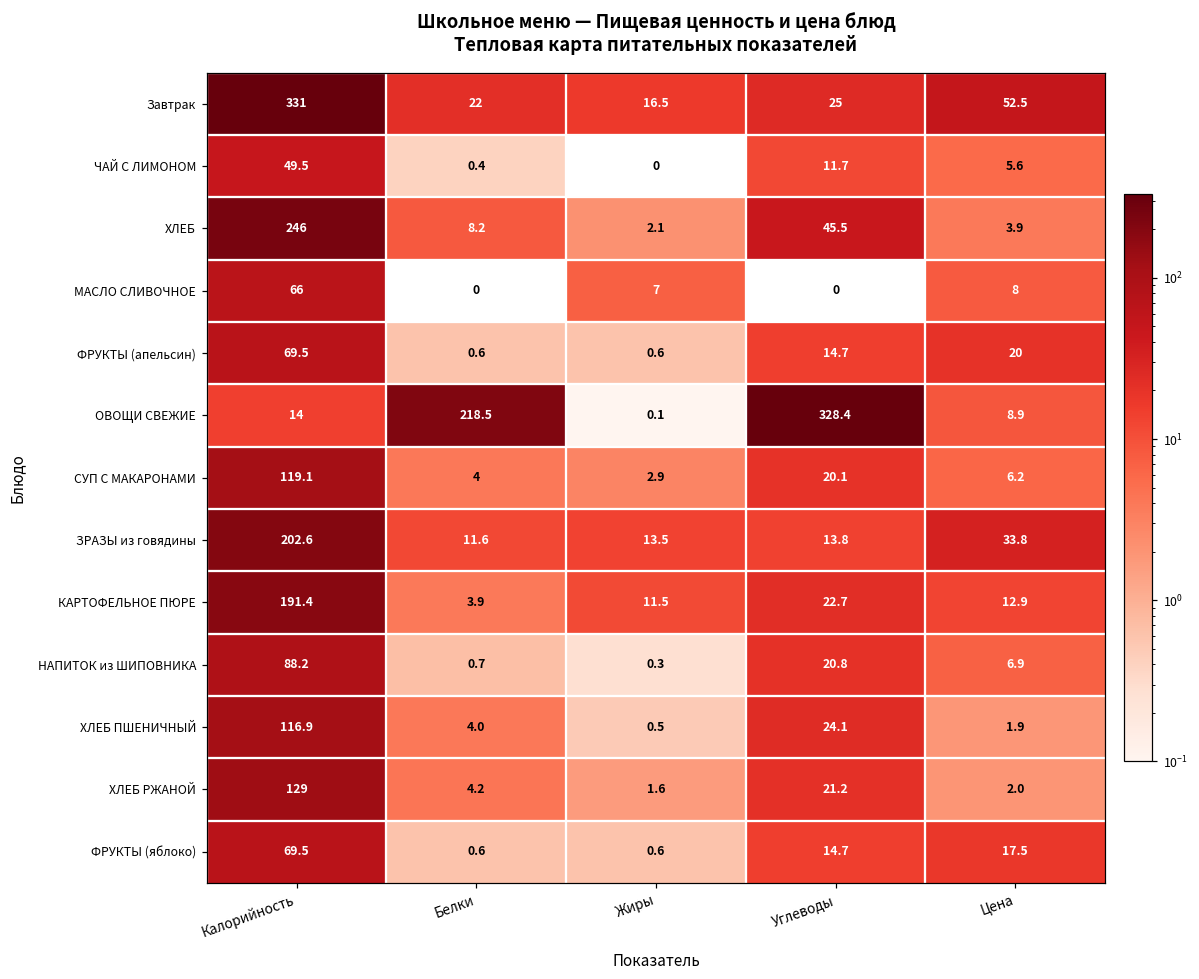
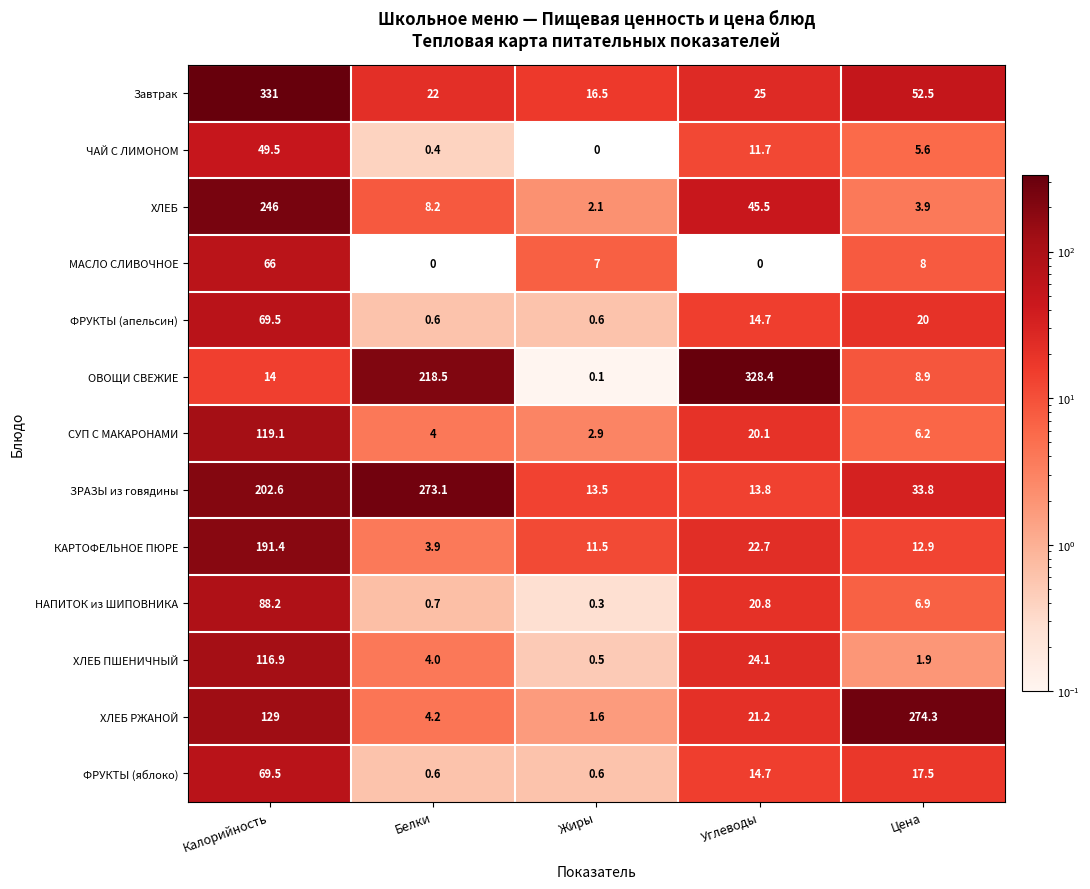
  {
    "Завтрак": {
      "Калорийность": 331,
      "Белки": 22,
      "Жиры": 16.5,
      "Углеводы": 25,
      "Цена": 52.5
    },
    "ЧАЙ С ЛИМОНОМ": {
      "Калорийность": 49.5,
      "Белки": 0.4,
      "Жиры": 0,
      "Углеводы": 11.7,
      "Цена": 5.6
    },
    "ХЛЕБ": {
      "Калорийность": 246,
      "Белки": 8.2,
      "Жиры": 2.1,
      "Углеводы": 45.5,
      "Цена": 3.9
    },
    "МАСЛО СЛИВОЧНОЕ": {
      "Калорийность": 66,
      "Белки": 0,
      "Жиры": 7,
      "Углеводы": 0,
      "Цена": 8
    },
    "ФРУКТЫ (апельсин)": {
      "Калорийность": 69.5,
      "Белки": 0.6,
      "Жиры": 0.6,
      "Углеводы": 14.7,
      "Цена": 20
    },
    "ОВОЩИ СВЕЖИЕ": {
      "Калорийность": 14,
      "Белки": 218.5,
      "Жиры": 0.1,
      "Углеводы": 328.4,
      "Цена": 8.9
    },
    "СУП С МАКАРОНАМИ": {
      "Калорийность": 119.1,
      "Белки": 4,
      "Жиры": 2.9,
      "Углеводы": 20.1,
      "Цена": 6.2
    },
    "ЗРАЗЫ из говядины": {
      "Калорийность": 202.6,
-     "Белки": 11.6,
+     "Белки": 273.1,
      "Жиры": 13.5,
      "Углеводы": 13.8,
      "Цена": 33.8
    },
    "КАРТОФЕЛЬНОЕ ПЮРЕ": {
      "Калорийность": 191.4,
      "Белки": 3.9,
      "Жиры": 11.5,
      "Углеводы": 22.7,
      "Цена": 12.9
    },
    "НАПИТОК из ШИПОВНИКА": {
      "Калорийность": 88.2,
      "Белки": 0.7,
      "Жиры": 0.3,
      "Углеводы": 20.8,
      "Цена": 6.9
    },
    "ХЛЕБ ПШЕНИЧНЫЙ": {
      "Калорийность": 116.9,
      "Белки": 4.0,
      "Жиры": 0.5,
      "Углеводы": 24.1,
      "Цена": 1.9
    },
    "ХЛЕБ РЖАНОЙ": {
      "Калорийность": 129,
      "Белки": 4.2,
      "Жиры": 1.6,
      "Углеводы": 21.2,
-     "Цена": 2.0
+     "Цена": 274.3
    },
    "ФРУКТЫ (яблоко)": {
      "Калорийность": 69.5,
      "Белки": 0.6,
      "Жиры": 0.6,
      "Углеводы": 14.7,
      "Цена": 17.5
    }
  }
